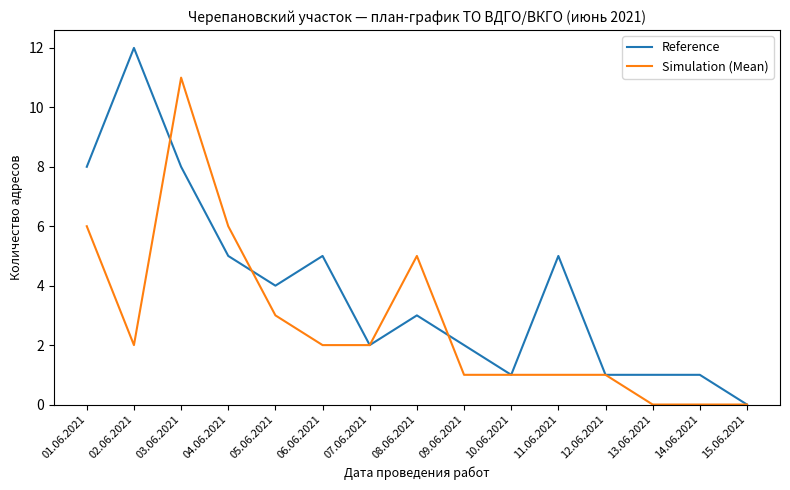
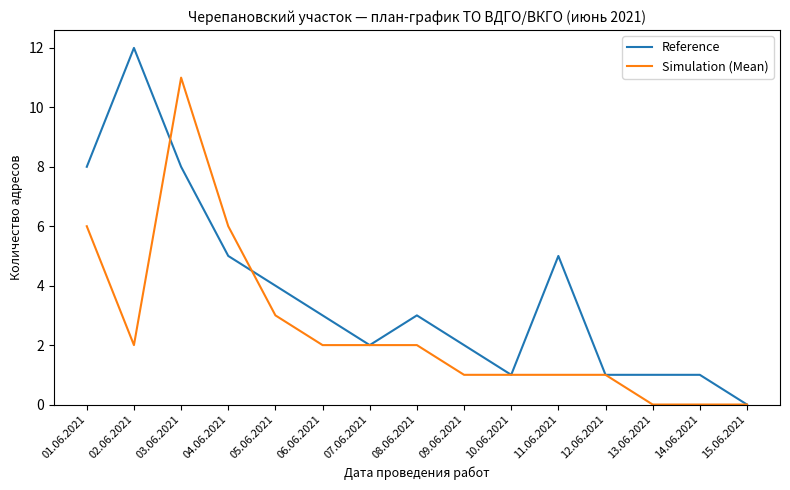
  {
    "Reference": {
      "01.06.2021": 8,
      "02.06.2021": 12,
      "03.06.2021": 8,
      "04.06.2021": 5,
      "05.06.2021": 4,
-     "06.06.2021": 5,
+     "06.06.2021": 3,
      "08.06.2021": 3,
      "09.06.2021": 2,
      "11.06.2021": 5,
      "13.06.2021": 1,
      "14.06.2021": 1
    },
    "Simulation (Mean)": {
      "01.06.2021": 6,
      "02.06.2021": 2,
      "03.06.2021": 11,
      "04.06.2021": 6,
      "05.06.2021": 3,
      "06.06.2021": 2,
-     "08.06.2021": 5,
+     "08.06.2021": 2,
      "09.06.2021": 1,
      "11.06.2021": 1,
      "13.06.2021": 0,
      "14.06.2021": 0
    }
  }
